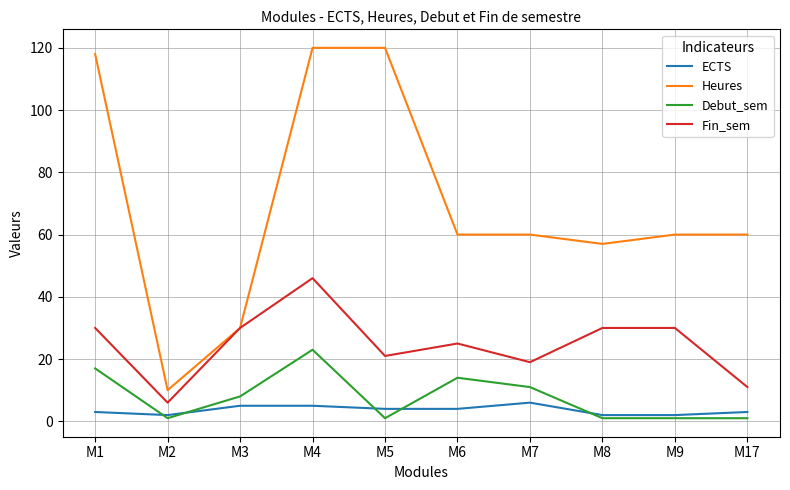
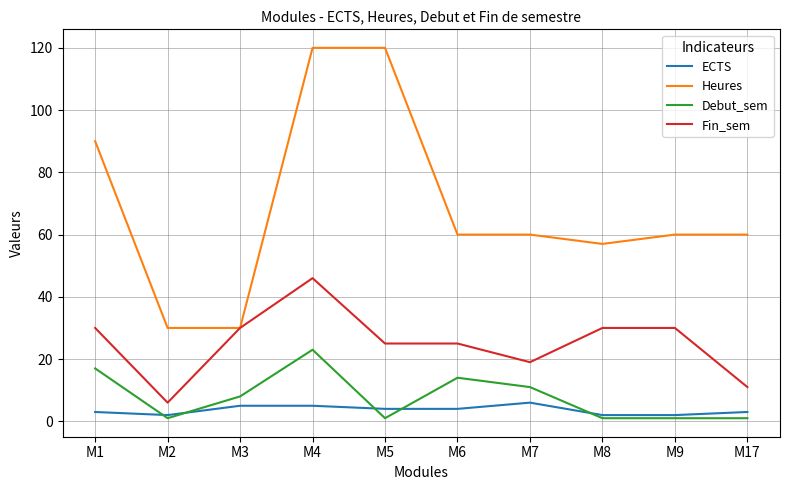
  {
    "ECTS": {
      "M1": 3,
      "M2": 2,
      "M3": 5,
      "M4": 5,
      "M5": 4,
      "M6": 4,
      "M7": 6,
      "M8": 2,
      "M9": 2,
      "M17": 3
    },
    "Heures": {
-     "M1": 118,
-     "M2": 10,
+     "M1": 90,
+     "M2": 30,
      "M4": 120,
      "M5": 120,
      "M6": 60,
      "M7": 60,
      "M8": 57,
      "M9": 60,
      "M17": 60
    },
    "Debut_sem": {
      "M1": 17,
      "M2": 1,
      "M3": 8,
      "M4": 23,
      "M5": 1,
      "M6": 14,
      "M7": 11,
      "M8": 1,
      "M9": 1,
      "M17": 1
    },
    "Fin_sem": {
      "M1": 30,
      "M2": 6,
      "M4": 46,
-     "M5": 21,
+     "M5": 25,
      "M6": 25,
      "M7": 19,
      "M8": 30,
      "M9": 30,
      "M17": 11
    }
  }
